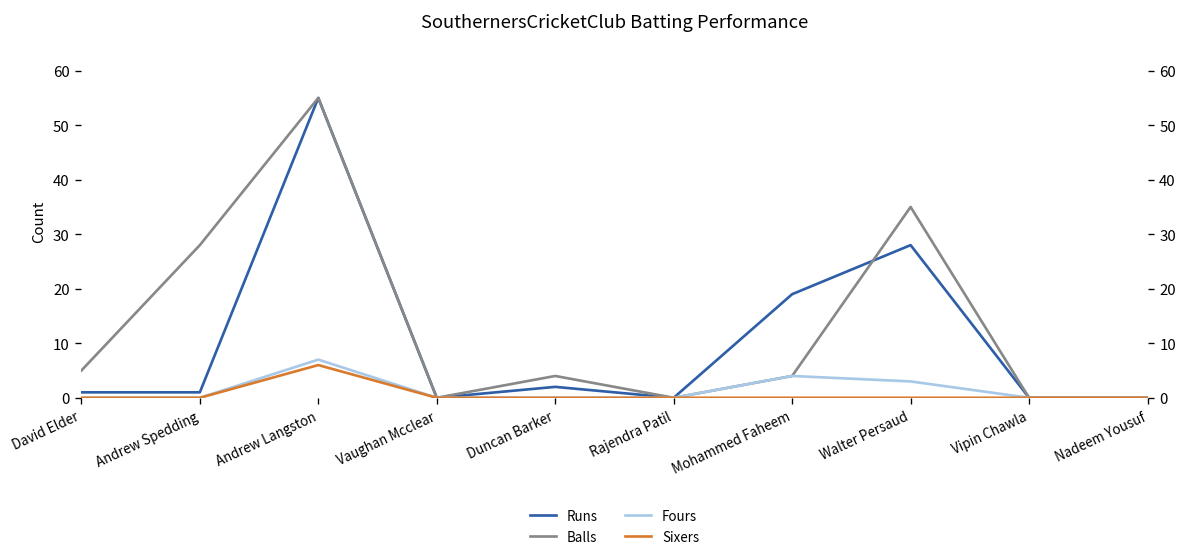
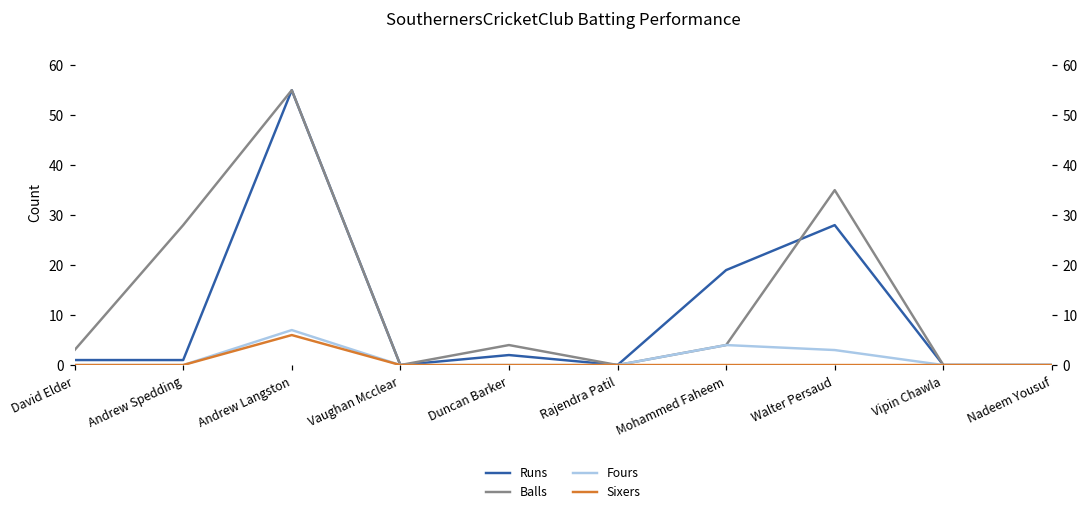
  {
    "Runs": {
      "David Elder": 1,
      "Andrew Spedding": 1,
      "Duncan Barker": 2,
      "Mohammed Faheem": 19,
      "Walter Persaud": 28
    },
    "Balls": {
-     "David Elder": 5,
+     "David Elder": 3,
      "Andrew Spedding": 28,
      "Duncan Barker": 4,
      "Walter Persaud": 35
    },
    "Fours": {
      "Andrew Langston": 7,
      "Walter Persaud": 3
    },
    "Sixers": {
      "Andrew Langston": 6,
      "Mohammed Faheem": 0,
      "Walter Persaud": 0
    }
  }
